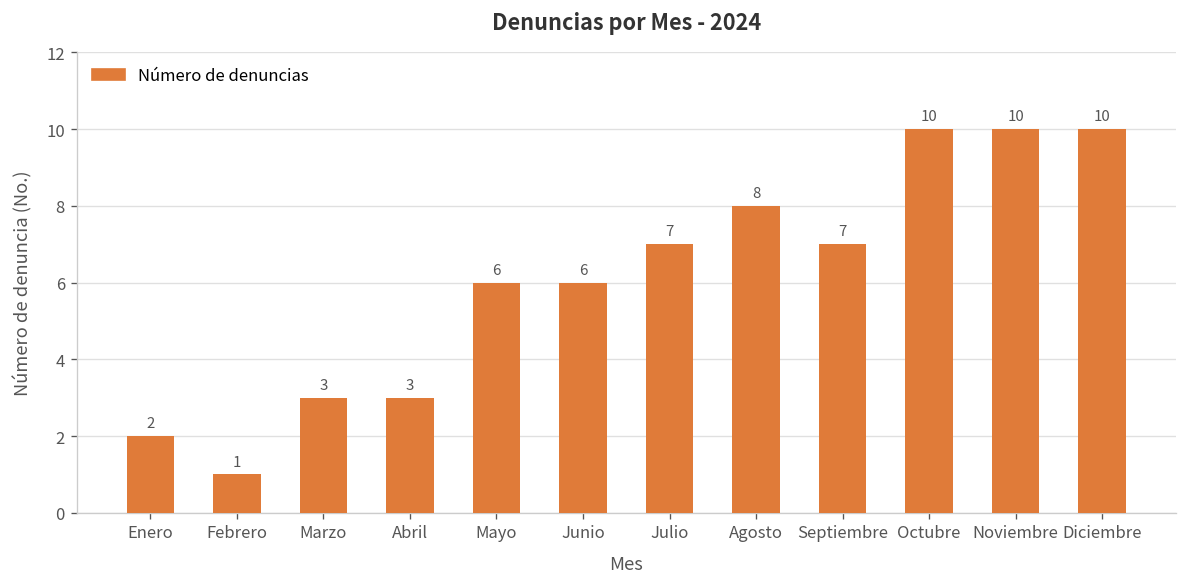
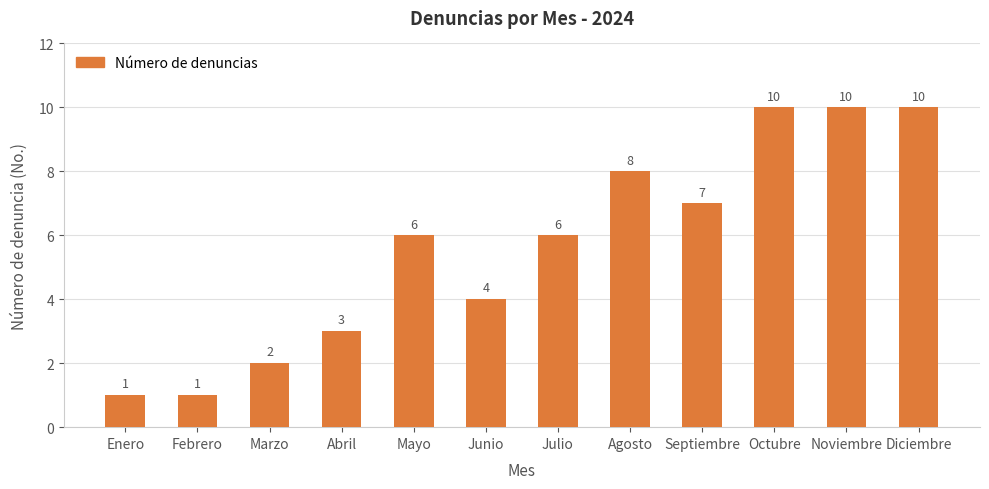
  {
-   "Enero": 2,
+   "Enero": 1,
    "Febrero": 1,
-   "Marzo": 3,
+   "Marzo": 2,
    "Abril": 3,
    "Mayo": 6,
-   "Junio": 6,
-   "Julio": 7,
+   "Junio": 4,
+   "Julio": 6,
    "Agosto": 8,
    "Septiembre": 7,
    "Octubre": 10,
    "Noviembre": 10,
    "Diciembre": 10
  }
